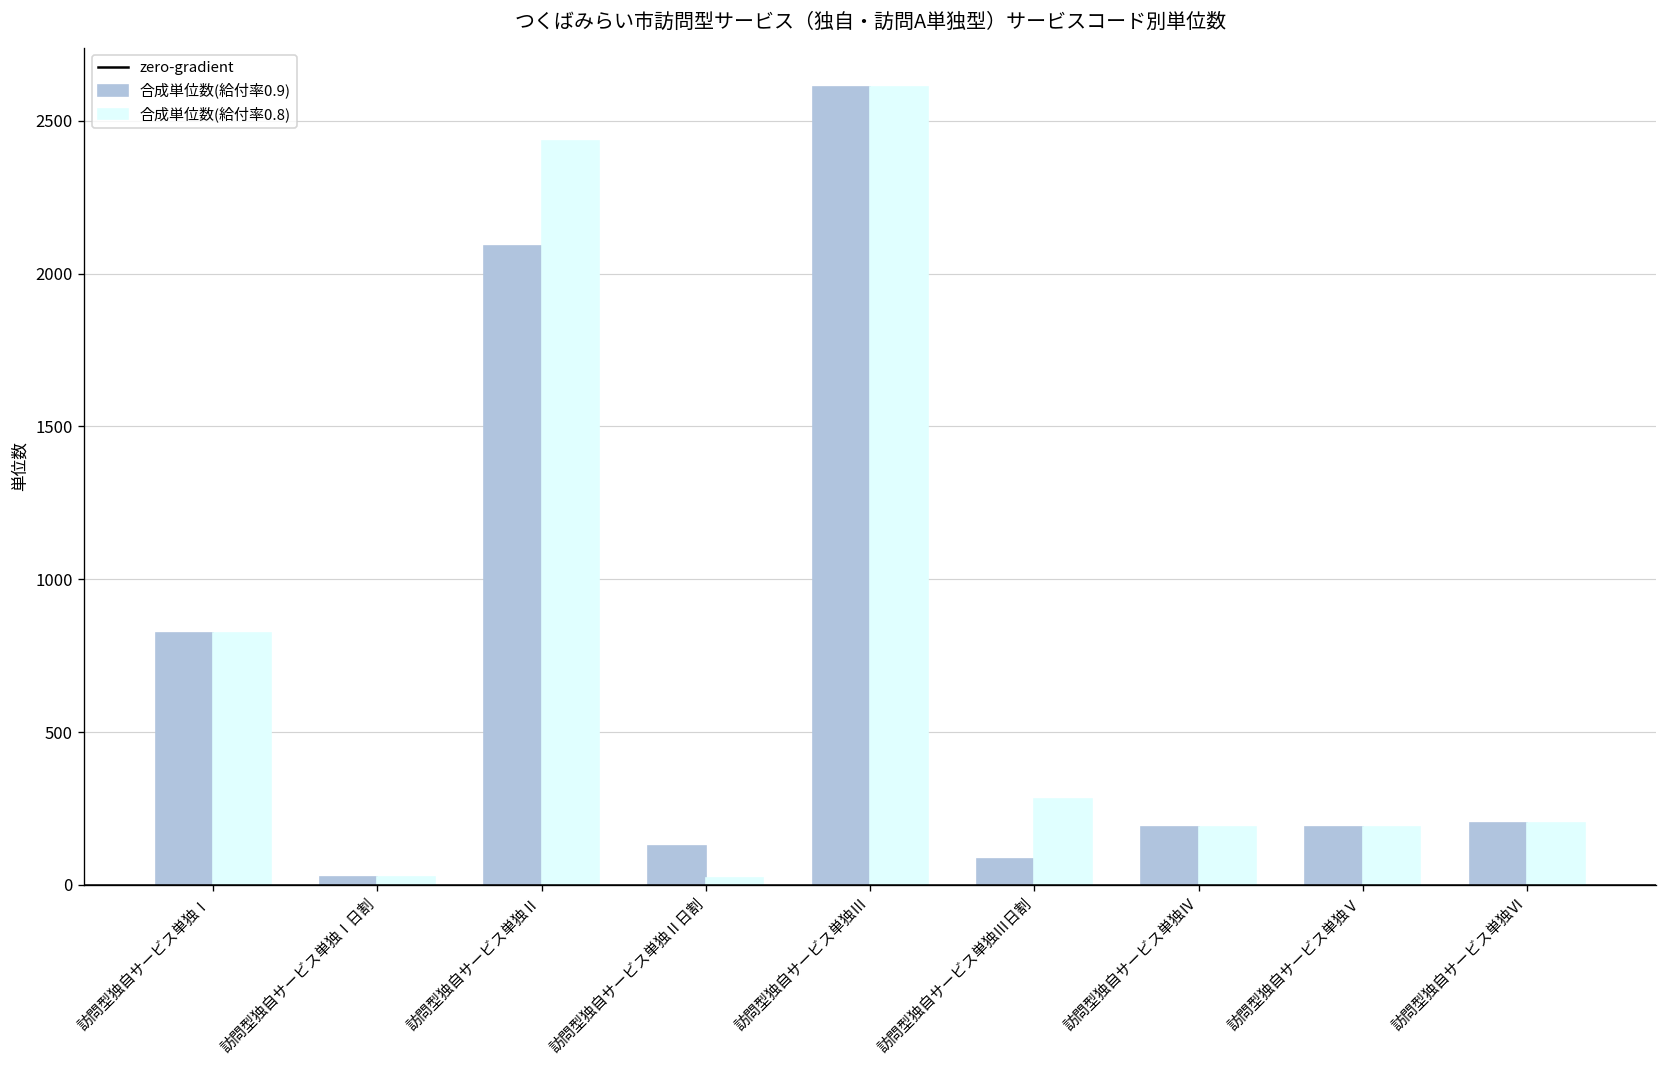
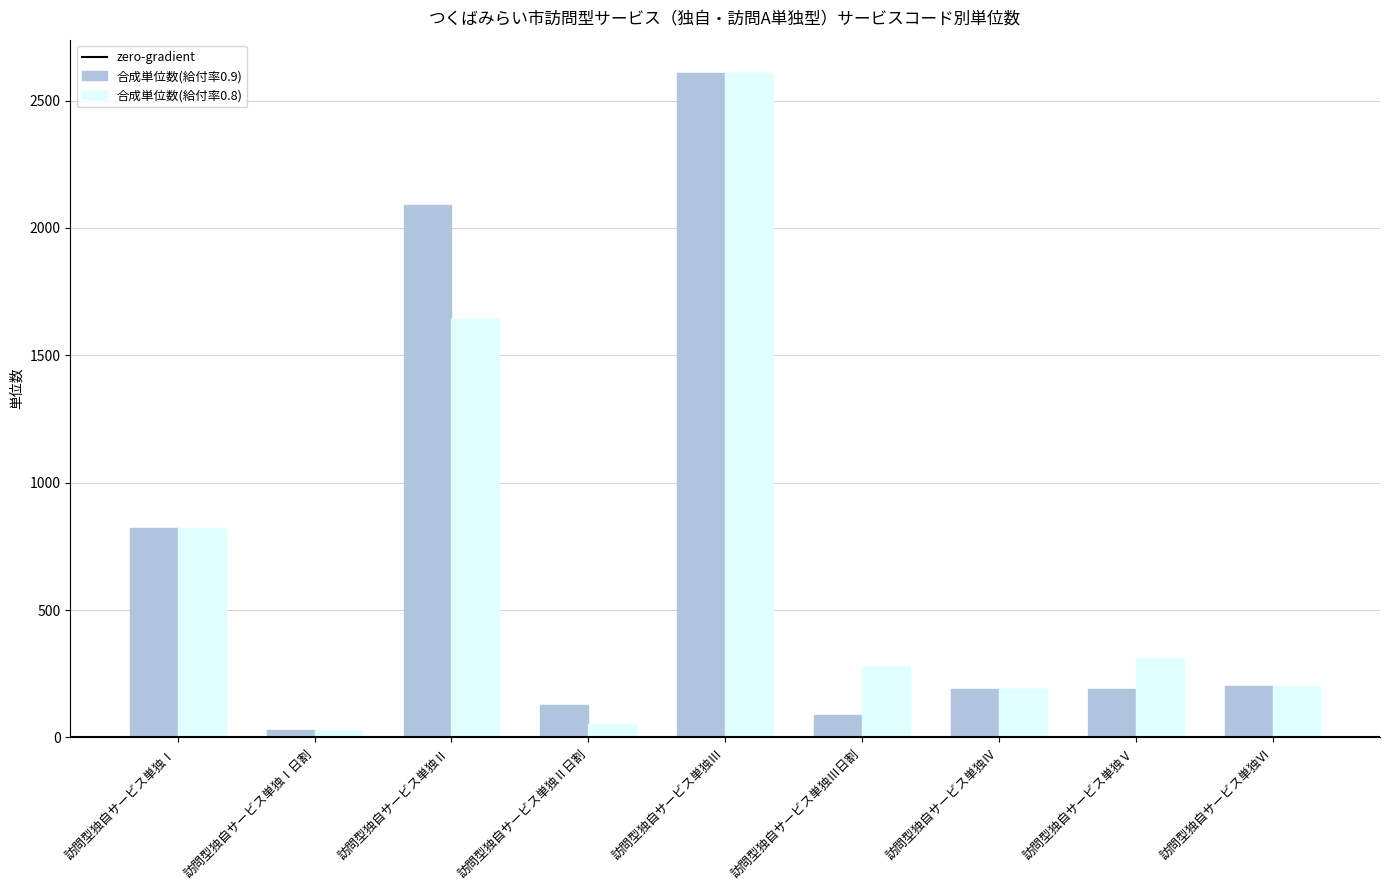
  {
    "合成単位数(給付率0.9)": {
      "訪問型独自サービス単独Ⅰ": 820,
      "訪問型独自サービス単独Ⅰ日割": 30,
      "訪問型独自サービス単独Ⅱ": 2090,
      "訪問型独自サービス単独Ⅱ日割": 130,
      "訪問型独自サービス単独Ⅲ": 2610,
      "訪問型独自サービス単独Ⅲ日割": 90,
      "訪問型独自サービス単独Ⅳ": 190,
      "訪問型独自サービス単独Ⅴ": 190,
      "訪問型独自サービス単独Ⅵ": 200
    },
    "合成単位数(給付率0.8)": {
      "訪問型独自サービス単独Ⅰ": 820,
      "訪問型独自サービス単独Ⅰ日割": 30,
-     "訪問型独自サービス単独Ⅱ": 2440,
-     "訪問型独自サービス単独Ⅱ日割": 20,
+     "訪問型独自サービス単独Ⅱ": 1640,
+     "訪問型独自サービス単独Ⅱ日割": 50,
      "訪問型独自サービス単独Ⅲ": 2610,
      "訪問型独自サービス単独Ⅲ日割": 280,
      "訪問型独自サービス単独Ⅳ": 190,
-     "訪問型独自サービス単独Ⅴ": 190,
+     "訪問型独自サービス単独Ⅴ": 310,
      "訪問型独自サービス単独Ⅵ": 200
    }
  }
